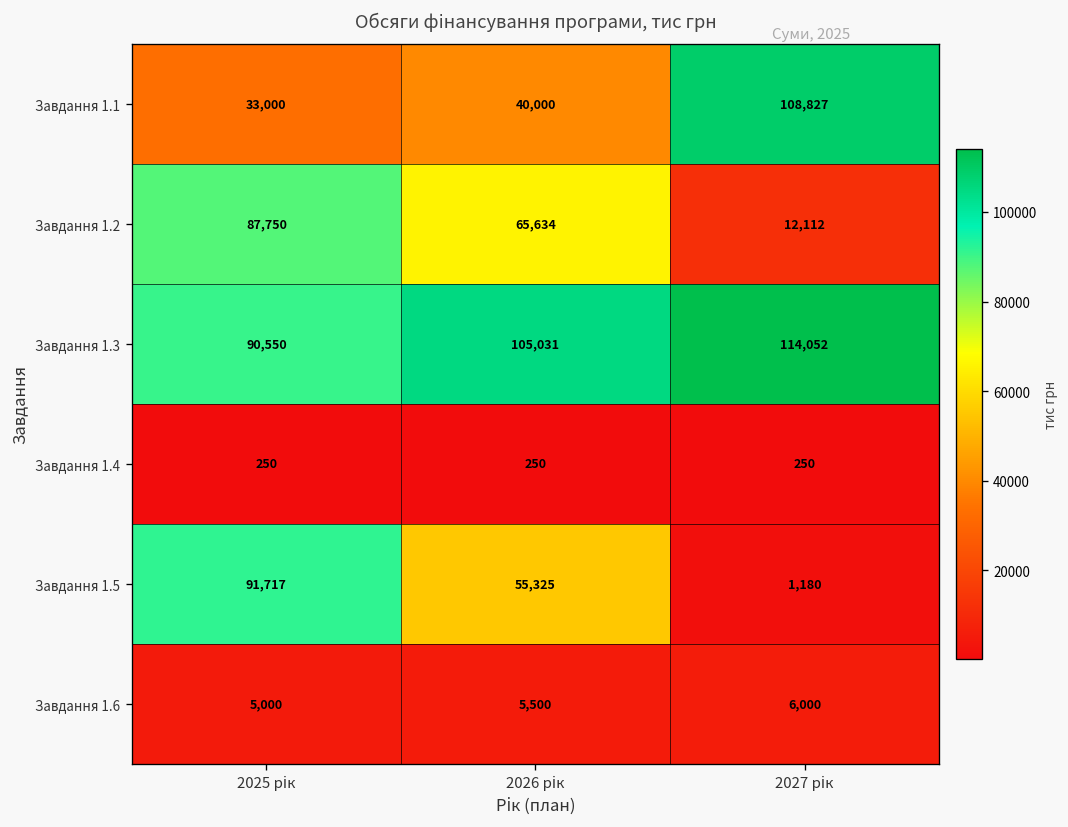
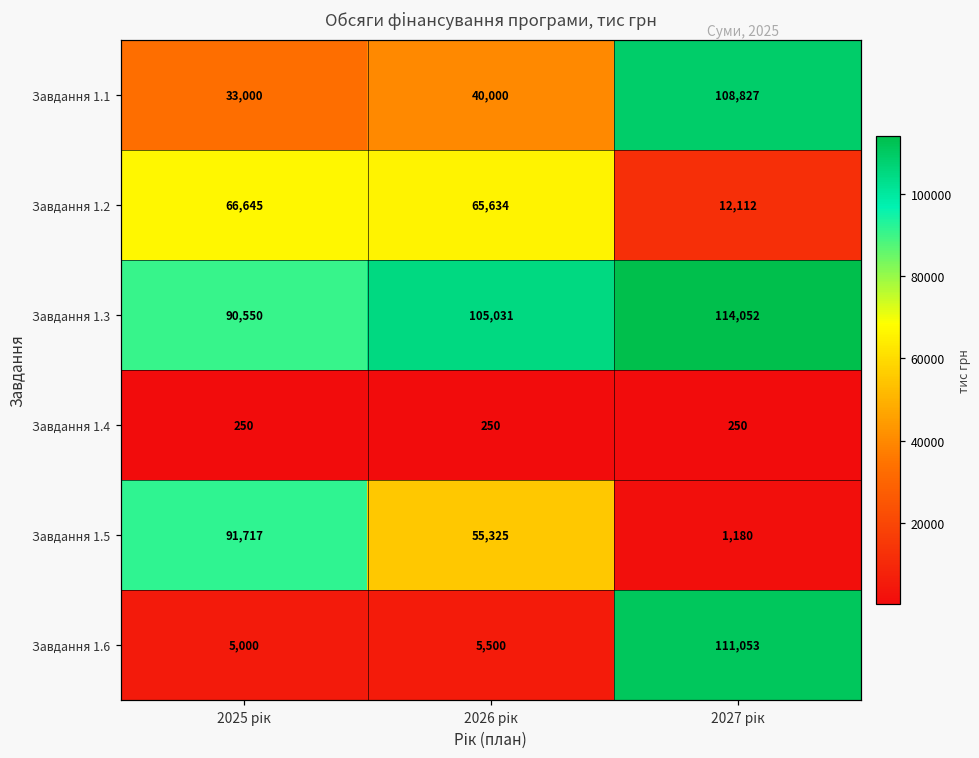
  {
    "Завдання 1.1": {
      "2025 рік": "33,000",
      "2026 рік": "40,000",
      "2027 рік": "108,827"
    },
    "Завдання 1.2": {
-     "2025 рік": "87,750",
+     "2025 рік": "66,645",
      "2026 рік": "65,634",
      "2027 рік": "12,112"
    },
    "Завдання 1.3": {
      "2025 рік": "90,550",
      "2026 рік": "105,031",
      "2027 рік": "114,052"
    },
    "Завдання 1.4": {
      "2025 рік": "250",
      "2026 рік": "250",
      "2027 рік": "250"
    },
    "Завдання 1.5": {
      "2025 рік": "91,717",
      "2026 рік": "55,325",
      "2027 рік": "1,180"
    },
    "Завдання 1.6": {
      "2025 рік": "5,000",
      "2026 рік": "5,500",
-     "2027 рік": "6,000"
+     "2027 рік": "111,053"
    }
  }
